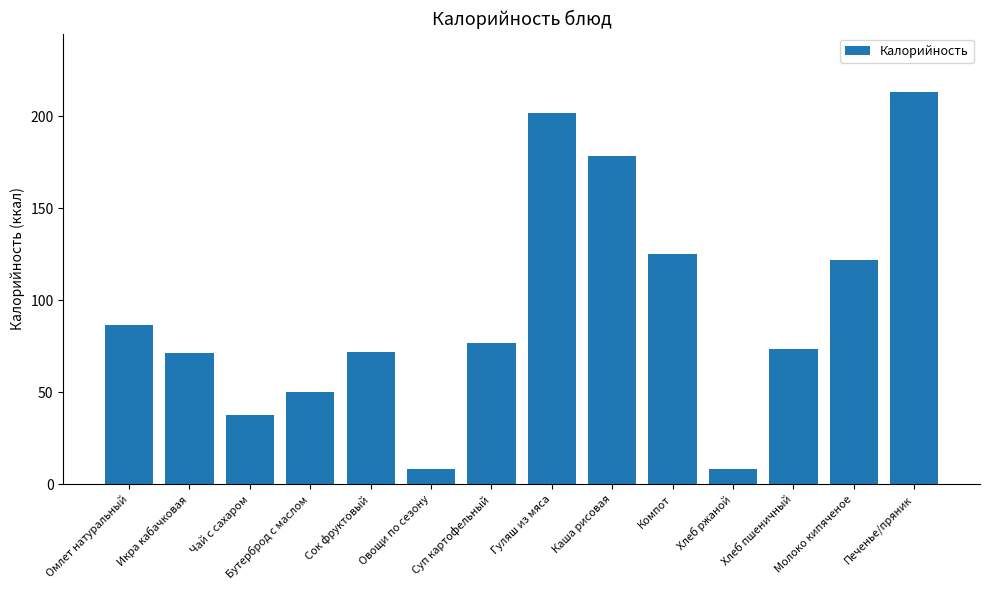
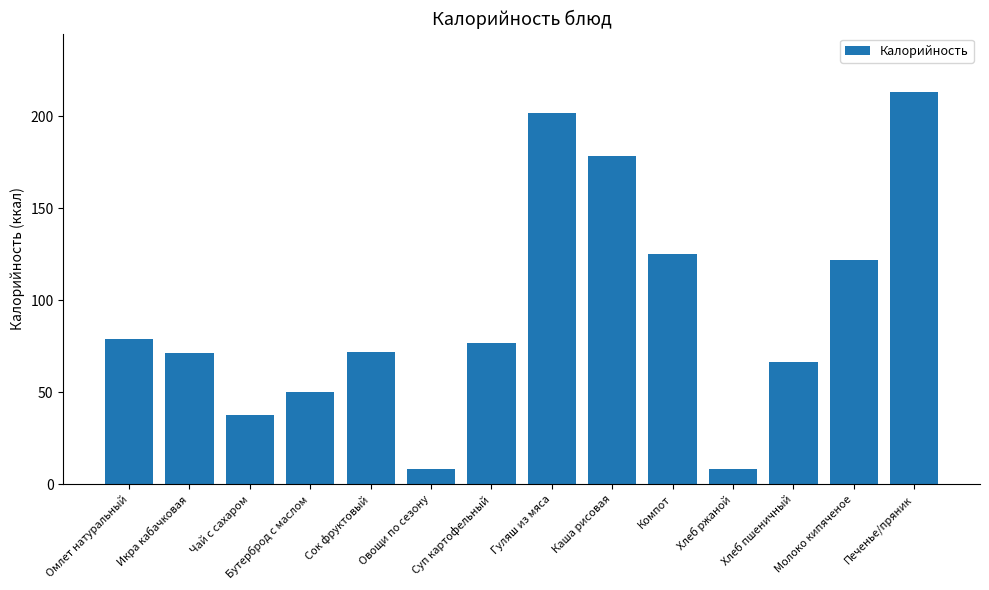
  {
-   "Омлет натуральный": 87,
+   "Омлет натуральный": 79,
    "Икра кабачковая": 71,
    "Чай с сахаром": 38,
    "Бутерброд с маслом": 50,
    "Сок фруктовый": 72,
    "Овощи по сезону": 8,
    "Суп картофельный": 77,
    "Гуляш из мяса": 202,
    "Каша рисовая": 178,
    "Компот": 125,
    "Хлеб ржаной": 8,
-   "Хлеб пшеничный": 74,
+   "Хлеб пшеничный": 67,
    "Молоко кипяченое": 122,
    "Печенье/пряник": 213
  }
